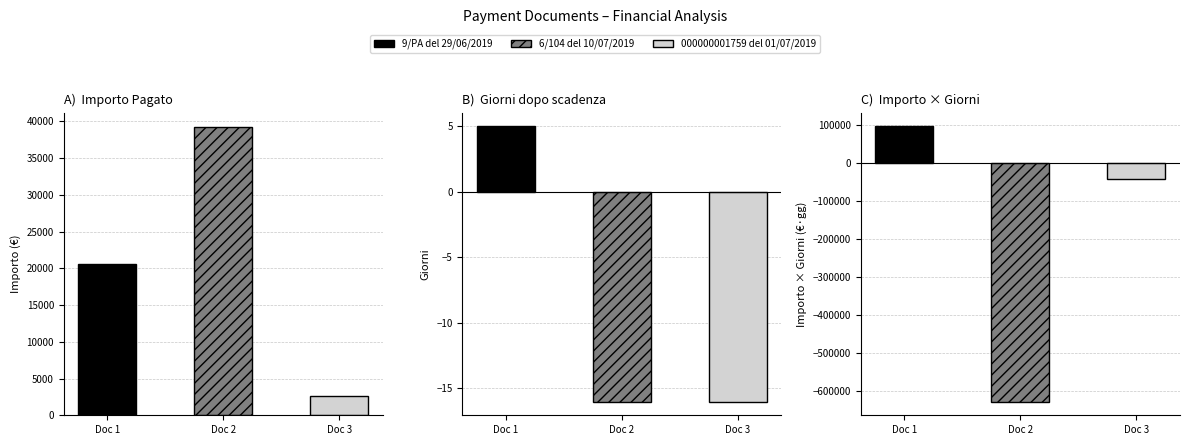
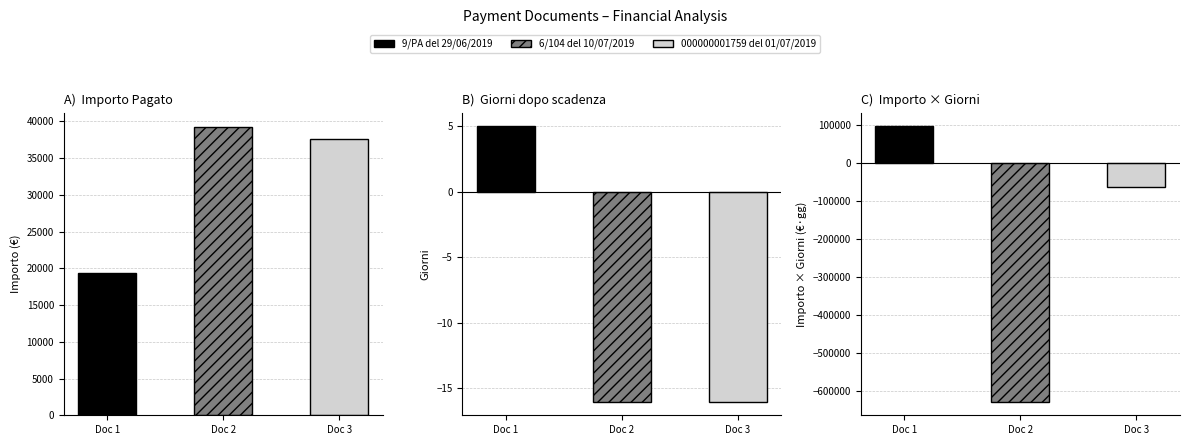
  {
    "A) Importo Pagato": {
-     "Doc 1": 21000,
+     "Doc 1": 19000,
      "Doc 2": 39000,
-     "Doc 3": 3000
+     "Doc 3": 38000
    },
    "B) Giorni dopo scadenza": {
      "Doc 1": 5.0,
      "Doc 2": -16.0,
      "Doc 3": -16.0
    },
    "C) Importo × Giorni": {
      "Doc 1": 100000,
      "Doc 2": -630000,
-     "Doc 3": -40000
+     "Doc 3": -60000
    }
  }
